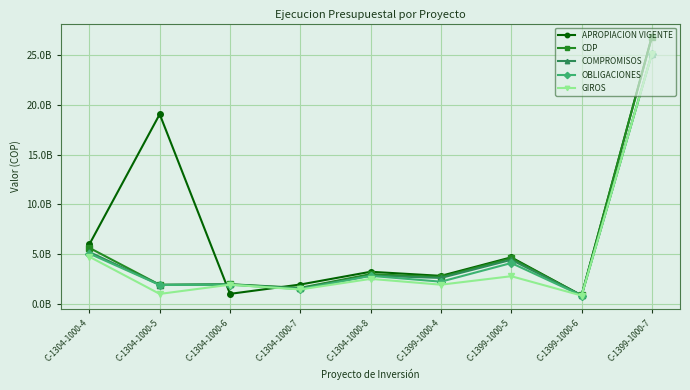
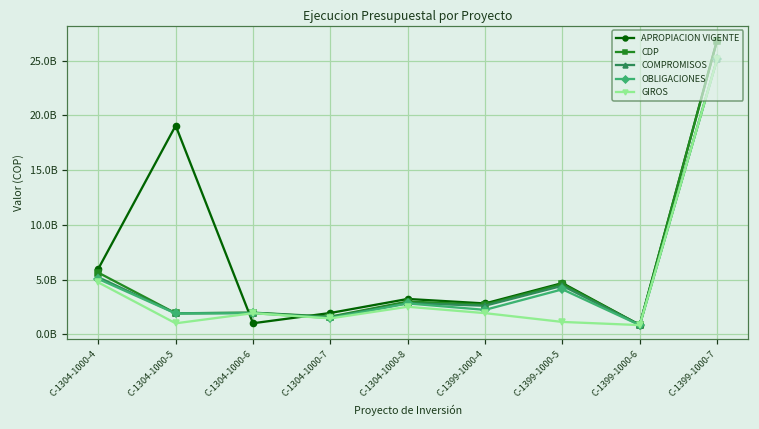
  {
    "APROPIACION VIGENTE": {
      "C-1304-1000-4": 6000000000,
      "C-1304-1000-5": 19000000000,
      "C-1304-1000-6": 1000000000,
      "C-1304-1000-7": 2000000000
    },
    "GIROS": {
      "C-1304-1000-4": 5000000000,
      "C-1304-1000-5": 1000000000,
      "C-1304-1000-8": 3000000000,
      "C-1399-1000-4": 2000000000,
-     "C-1399-1000-5": 3000000000
+     "C-1399-1000-5": 1000000000
    }
  }
